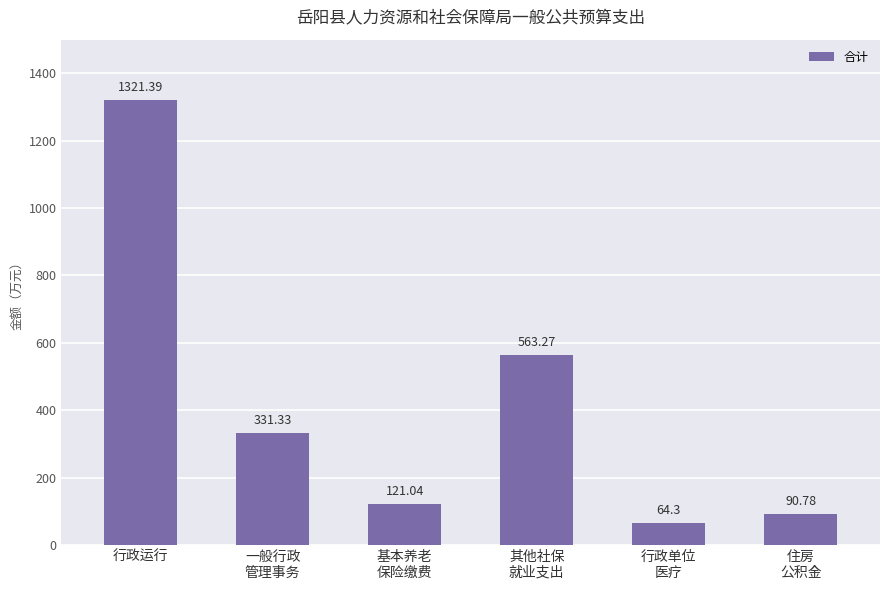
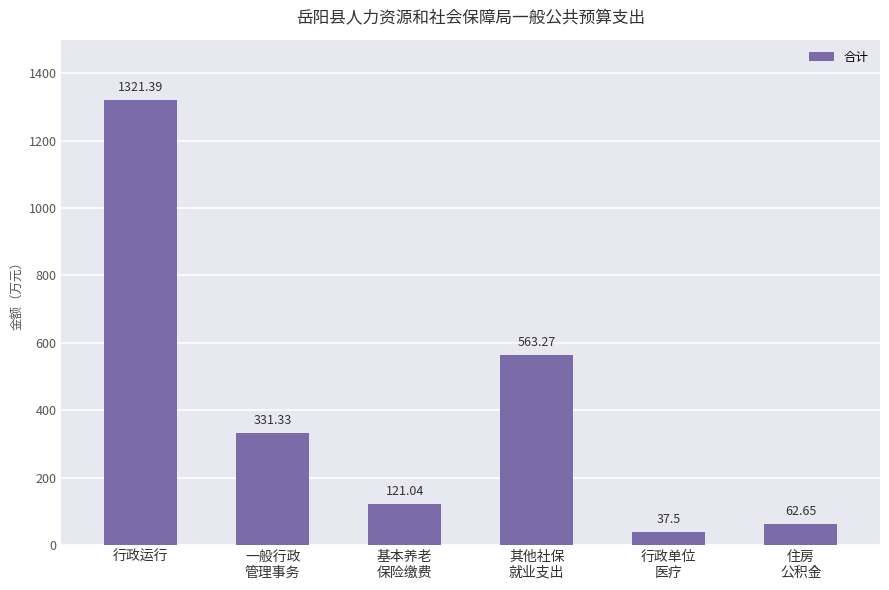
  {
    "行政运行": 1321.39,
    "一般行政 管理事务": 331.33,
    "基本养老 保险缴费": 121.04,
    "其他社保 就业支出": 563.27,
-   "行政单位 医疗": 64.3,
-   "住房 公积金": 90.78
+   "行政单位 医疗": 37.5,
+   "住房 公积金": 62.65
  }
